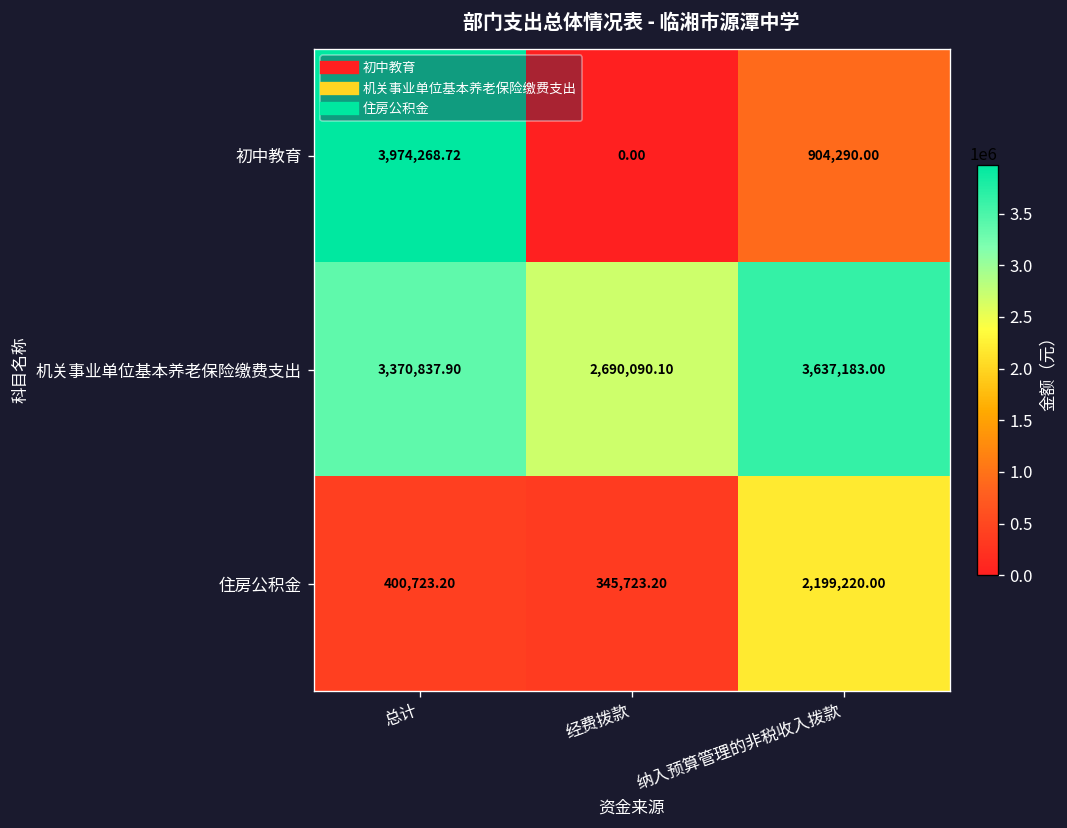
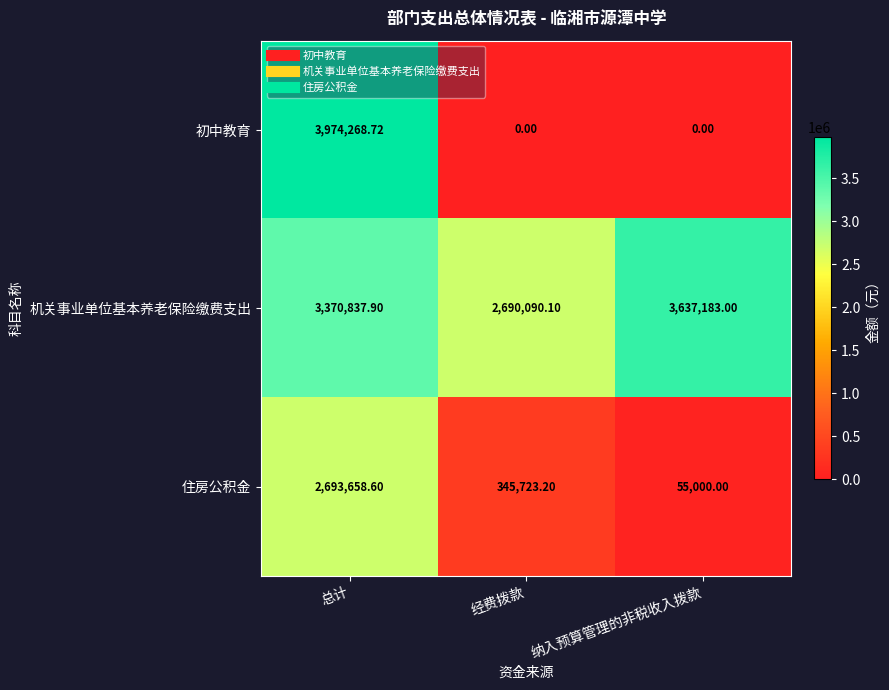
  {
    "初中教育": {
      "总计": "3,974,268.72",
      "经费拨款": "0.00",
-     "纳入预算管理的非税收入拨款": "904,290.00"
+     "纳入预算管理的非税收入拨款": "0.00"
    },
    "机关事业单位基本养老保险缴费支出": {
      "总计": "3,370,837.90",
      "经费拨款": "2,690,090.10",
      "纳入预算管理的非税收入拨款": "3,637,183.00"
    },
    "住房公积金": {
-     "总计": "400,723.20",
+     "总计": "2,693,658.60",
      "经费拨款": "345,723.20",
-     "纳入预算管理的非税收入拨款": "2,199,220.00"
+     "纳入预算管理的非税收入拨款": "55,000.00"
    }
  }
